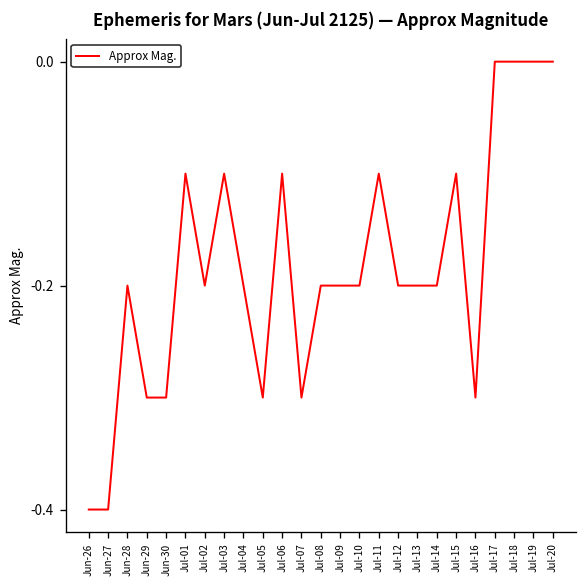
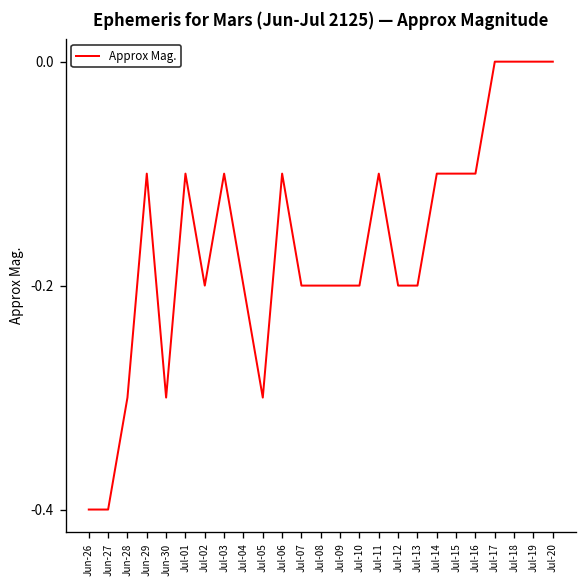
  {
    "Jun-26": -0.4,
    "Jun-27": -0.4,
-   "Jun-28": -0.2,
-   "Jun-29": -0.3,
+   "Jun-28": -0.3,
+   "Jun-29": -0.1,
    "Jun-30": -0.3,
    "Jul-01": -0.1,
    "Jul-02": -0.2,
    "Jul-03": -0.1,
    "Jul-04": -0.2,
    "Jul-05": -0.3,
    "Jul-06": -0.1,
-   "Jul-07": -0.3,
+   "Jul-07": -0.2,
    "Jul-08": -0.2,
    "Jul-09": -0.2,
    "Jul-10": -0.2,
    "Jul-11": -0.1,
    "Jul-12": -0.2,
    "Jul-13": -0.2,
-   "Jul-14": -0.2,
+   "Jul-14": -0.1,
    "Jul-15": -0.1,
-   "Jul-16": -0.3,
+   "Jul-16": -0.1,
    "Jul-17": 0.0,
    "Jul-18": 0.0,
    "Jul-19": 0.0,
    "Jul-20": 0.0
  }
